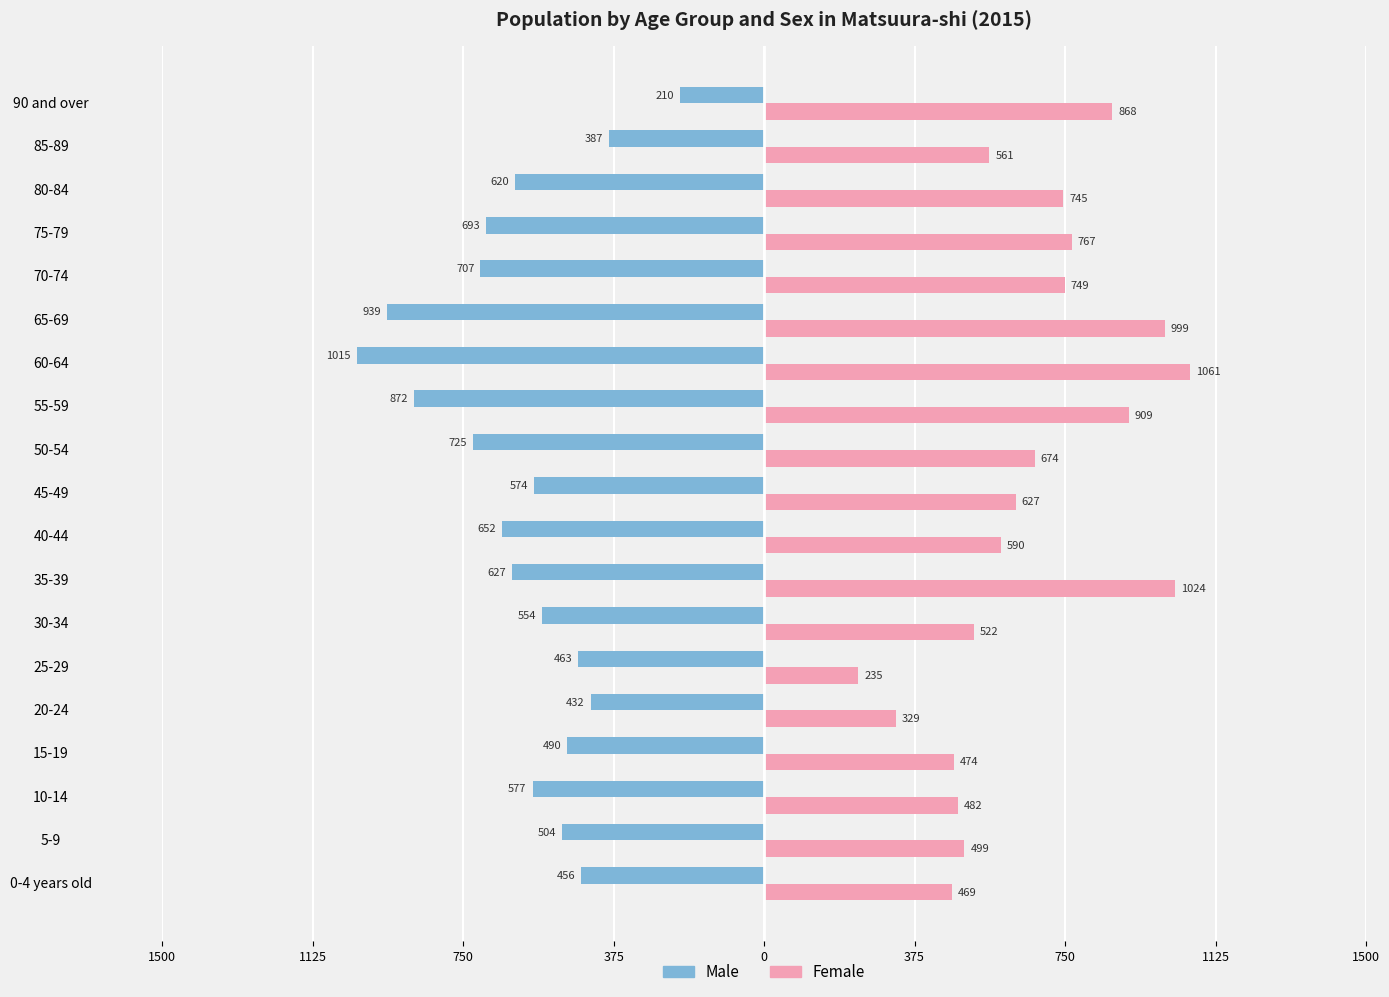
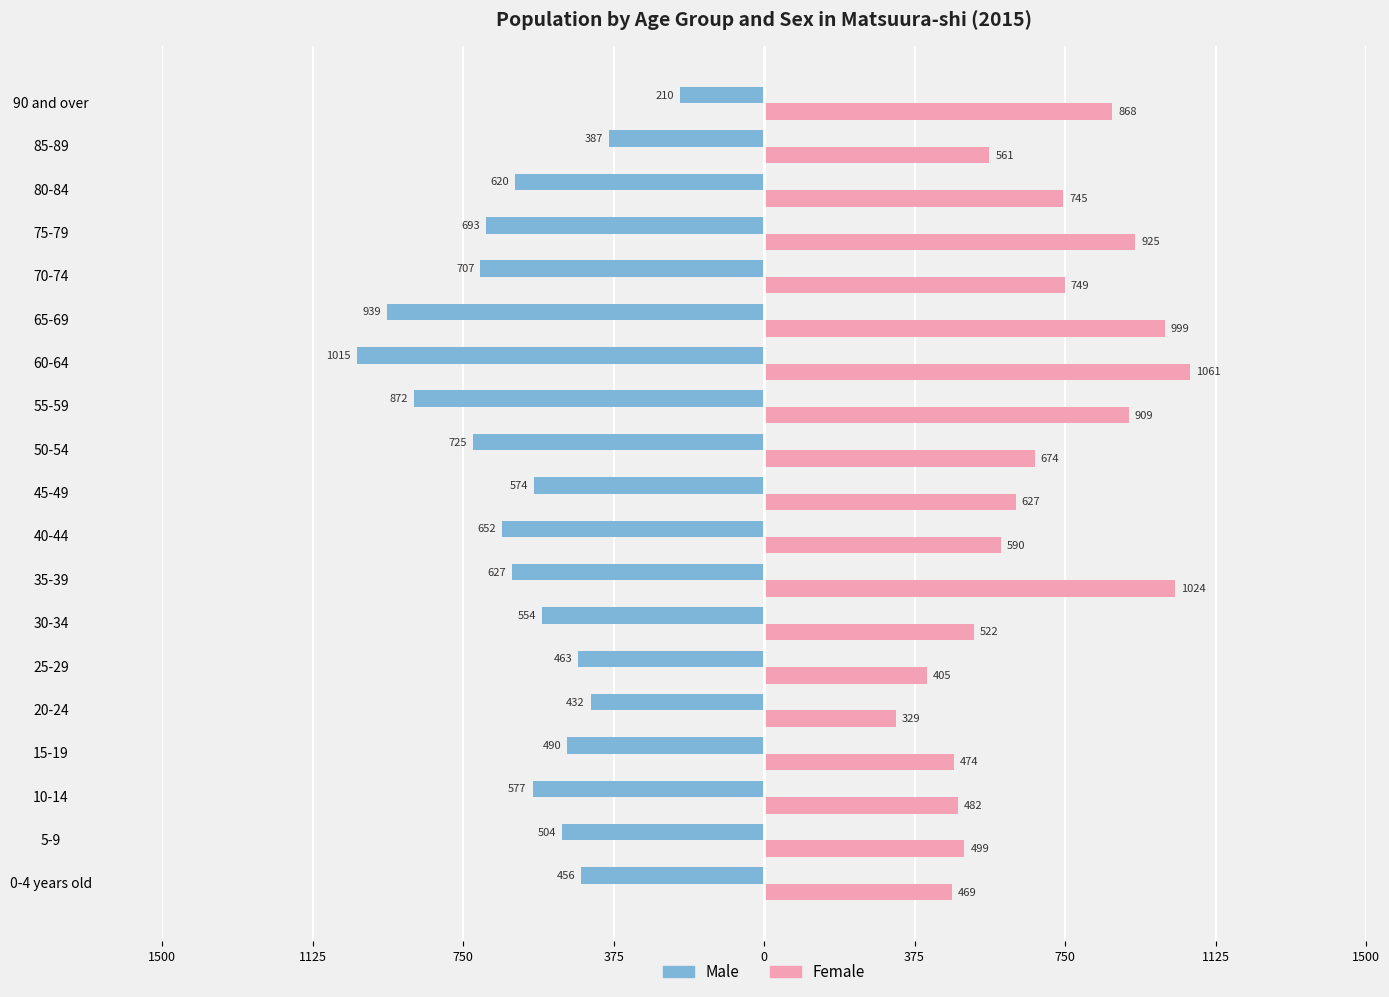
  {
    "Female": {
      "90 and over": 868,
      "85-89": 561,
      "80-84": 745,
-     "75-79": 767,
+     "75-79": 925,
      "70-74": 749,
      "65-69": 999,
      "60-64": 1061,
      "55-59": 909,
      "50-54": 674,
      "45-49": 627,
      "40-44": 590,
      "35-39": 1024,
      "30-34": 522,
-     "25-29": 235,
+     "25-29": 405,
      "20-24": 329,
      "15-19": 474,
      "10-14": 482,
      "5-9": 499,
      "0-4 years old": 469
    }
  }
